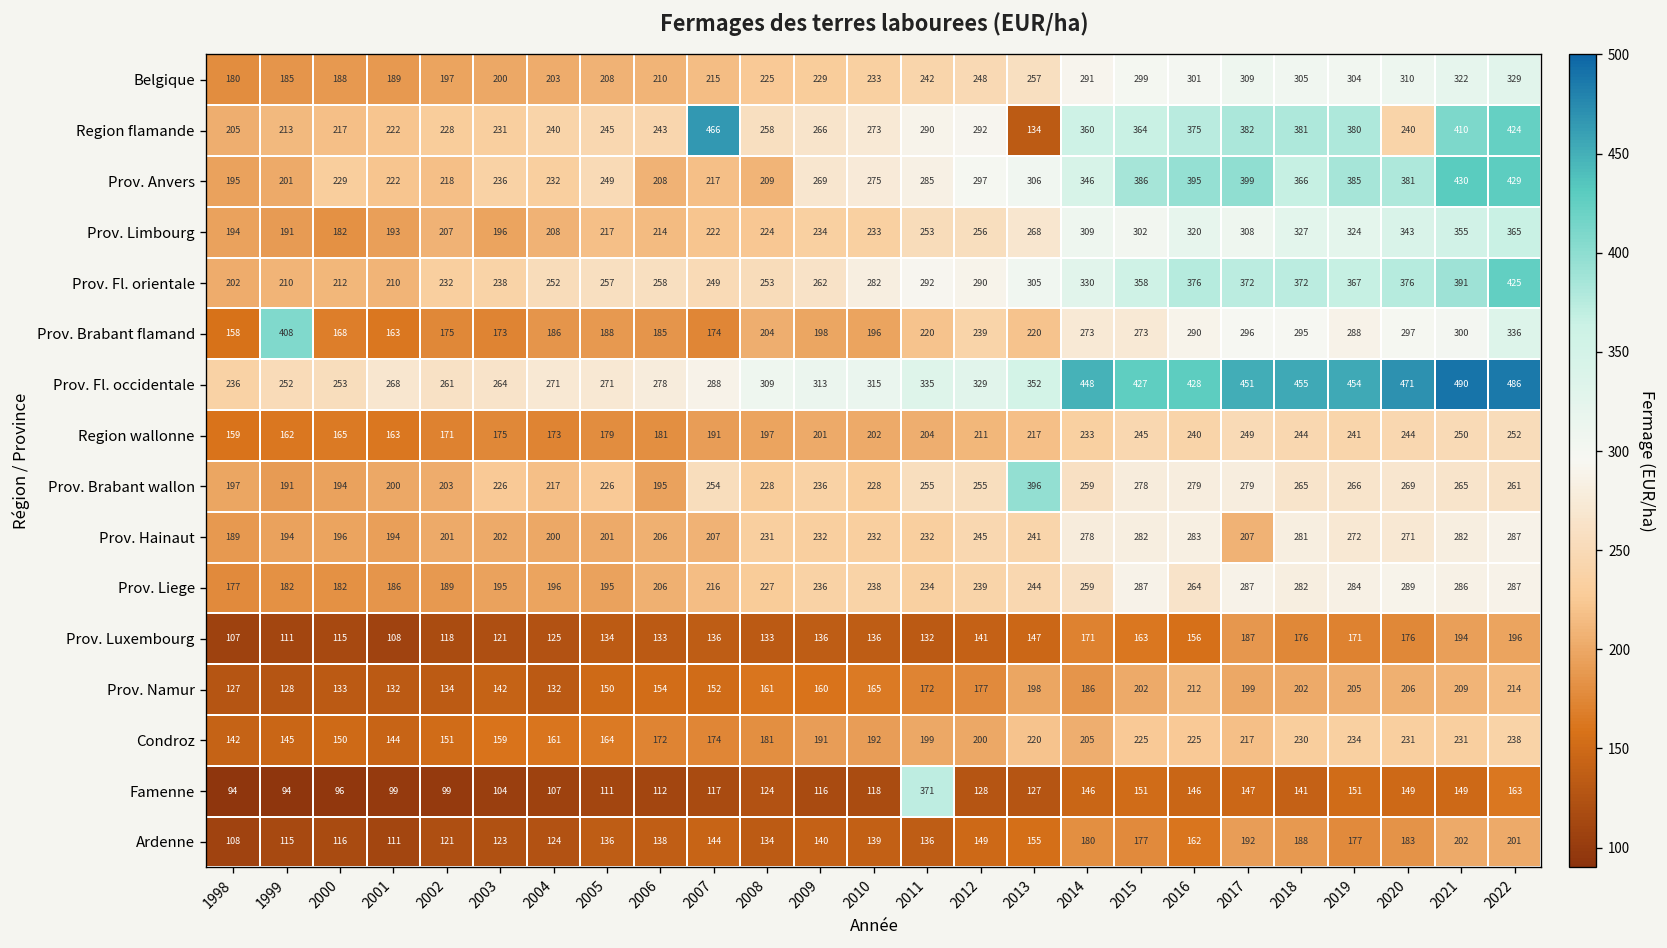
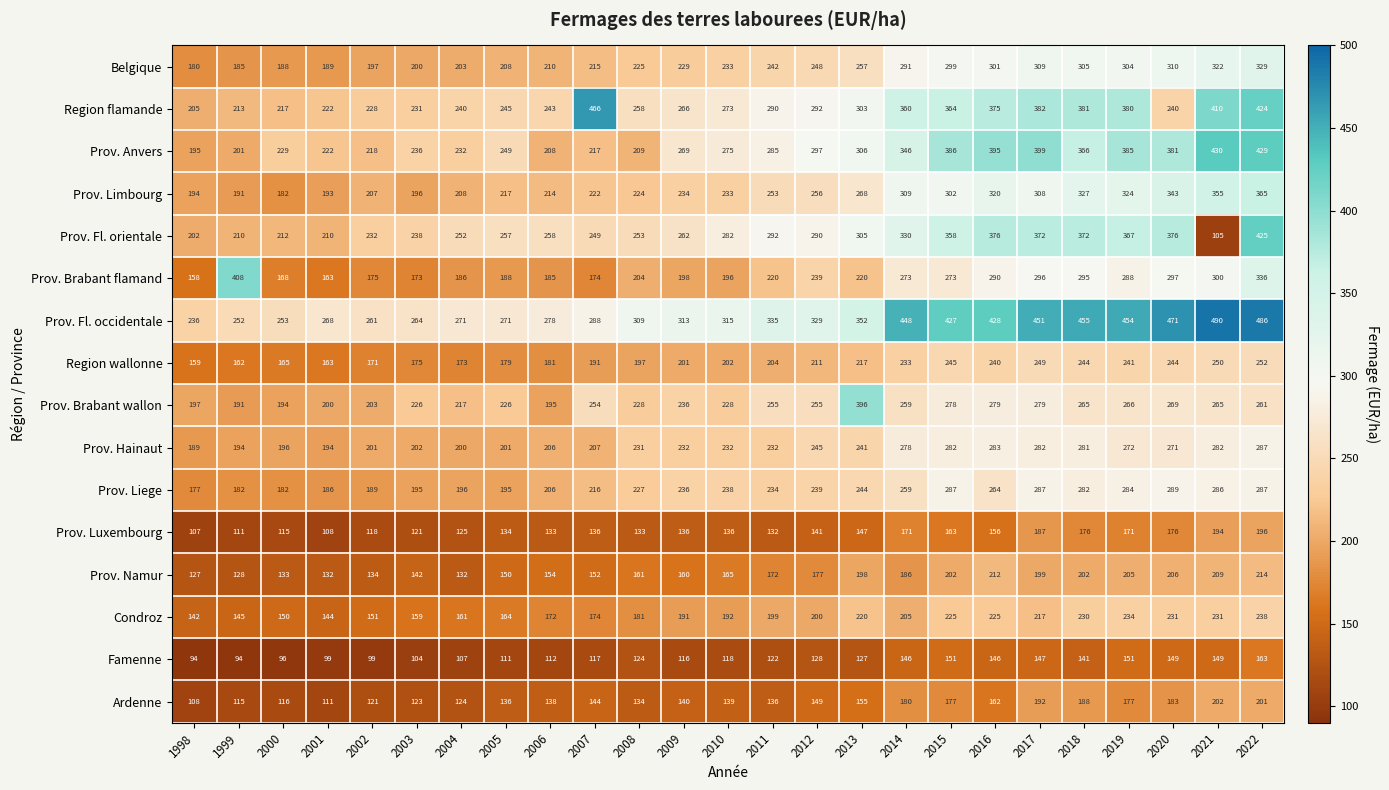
  {
    "Region flamande": {
      "1998": 205,
      "1999": 213,
      "2000": 217,
      "2001": 222,
      "2002": 228,
      "2003": 231,
      "2004": 240,
      "2005": 245,
      "2006": 243,
      "2007": 466,
      "2008": 258,
      "2009": 266,
      "2010": 273,
      "2011": 290,
      "2012": 292,
-     "2013": 134,
+     "2013": 303,
      "2014": 360,
      "2015": 364,
      "2016": 375,
      "2017": 382,
      "2018": 381,
      "2019": 380,
      "2020": 240,
      "2021": 410,
      "2022": 424
    },
    "Prov. Fl. orientale": {
      "1998": 202,
      "1999": 210,
      "2000": 212,
      "2001": 210,
      "2002": 232,
      "2003": 238,
      "2004": 252,
      "2005": 257,
      "2006": 258,
      "2007": 249,
      "2008": 253,
      "2009": 262,
      "2010": 282,
      "2011": 292,
      "2012": 290,
      "2013": 305,
      "2014": 330,
      "2015": 358,
      "2016": 376,
      "2017": 372,
      "2018": 372,
      "2019": 367,
      "2020": 376,
-     "2021": 391,
+     "2021": 105,
      "2022": 425
    },
    "Prov. Hainaut": {
      "1998": 189,
      "1999": 194,
      "2000": 196,
      "2001": 194,
      "2002": 201,
      "2003": 202,
      "2004": 200,
      "2005": 201,
      "2006": 206,
      "2007": 207,
      "2008": 231,
      "2009": 232,
      "2010": 232,
      "2011": 232,
      "2012": 245,
      "2013": 241,
      "2014": 278,
      "2015": 282,
      "2016": 283,
-     "2017": 207,
+     "2017": 282,
      "2018": 281,
      "2019": 272,
      "2020": 271,
      "2021": 282,
      "2022": 287
    },
    "Famenne": {
      "1998": 94,
      "1999": 94,
      "2000": 96,
      "2001": 99,
      "2002": 99,
      "2003": 104,
      "2004": 107,
      "2005": 111,
      "2006": 112,
      "2007": 117,
      "2008": 124,
      "2009": 116,
      "2010": 118,
-     "2011": 371,
+     "2011": 122,
      "2012": 128,
      "2013": 127,
      "2014": 146,
      "2015": 151,
      "2016": 146,
      "2017": 147,
      "2018": 141,
      "2019": 151,
      "2020": 149,
      "2021": 149,
      "2022": 163
    }
  }
